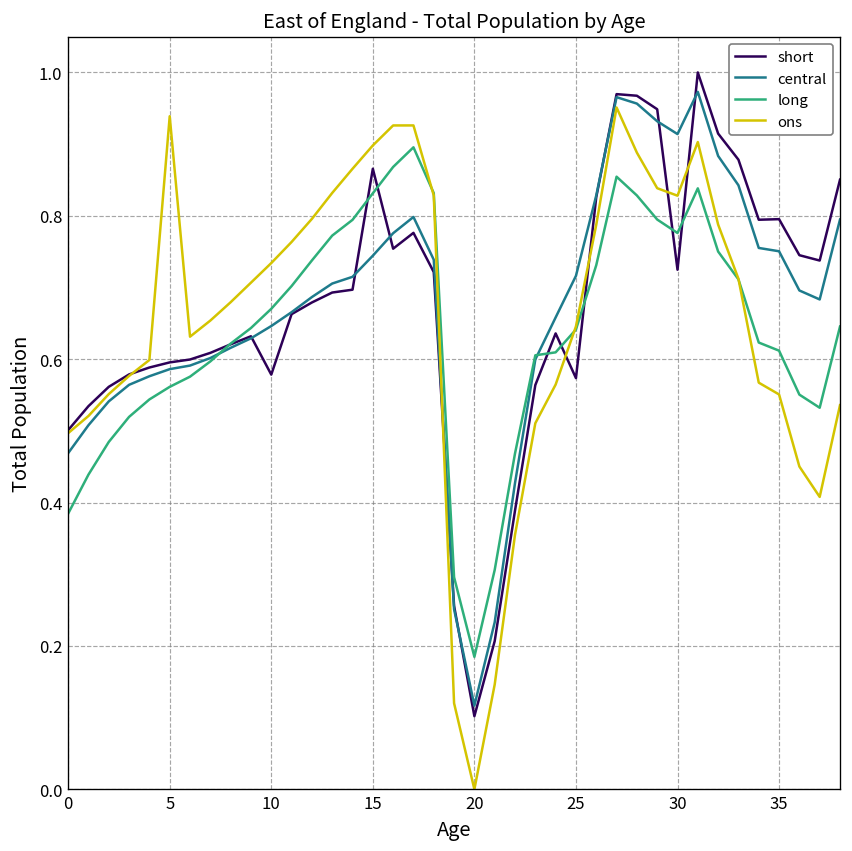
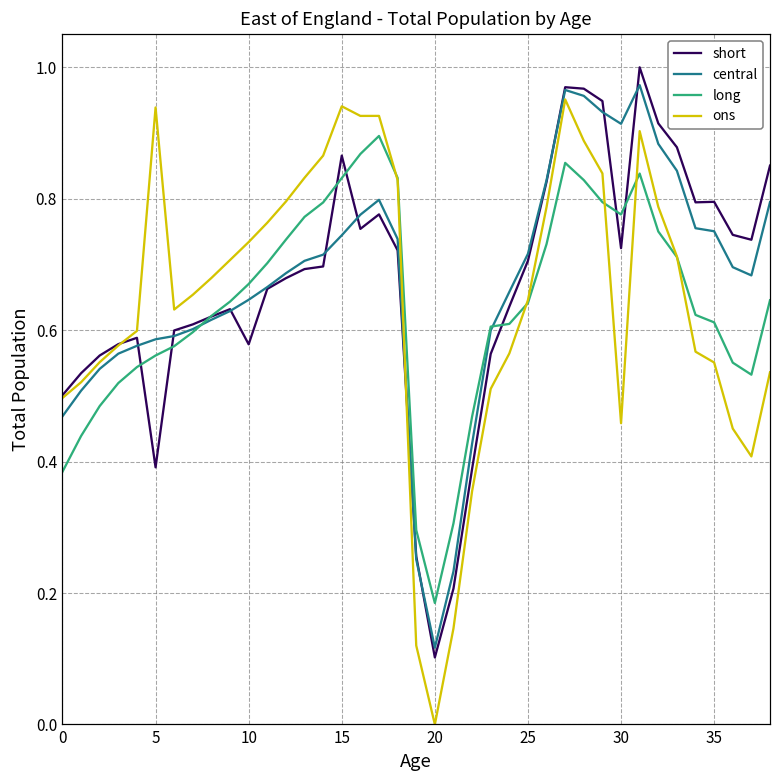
  {
    "short": {
-     "5": 0.60,
+     "5": 0.39,
      "10": 0.58,
      "15": 0.87,
      "20": 0.10,
-     "25": 0.57,
+     "25": 0.71,
      "30": 0.72,
      "35": 0.80
    },
    "ons": {
      "5": 0.94,
      "10": 0.73,
-     "15": 0.90,
+     "15": 0.94,
      "20": 0.00,
      "25": 0.65,
-     "30": 0.83,
+     "30": 0.46,
      "35": 0.55
    }
  }
